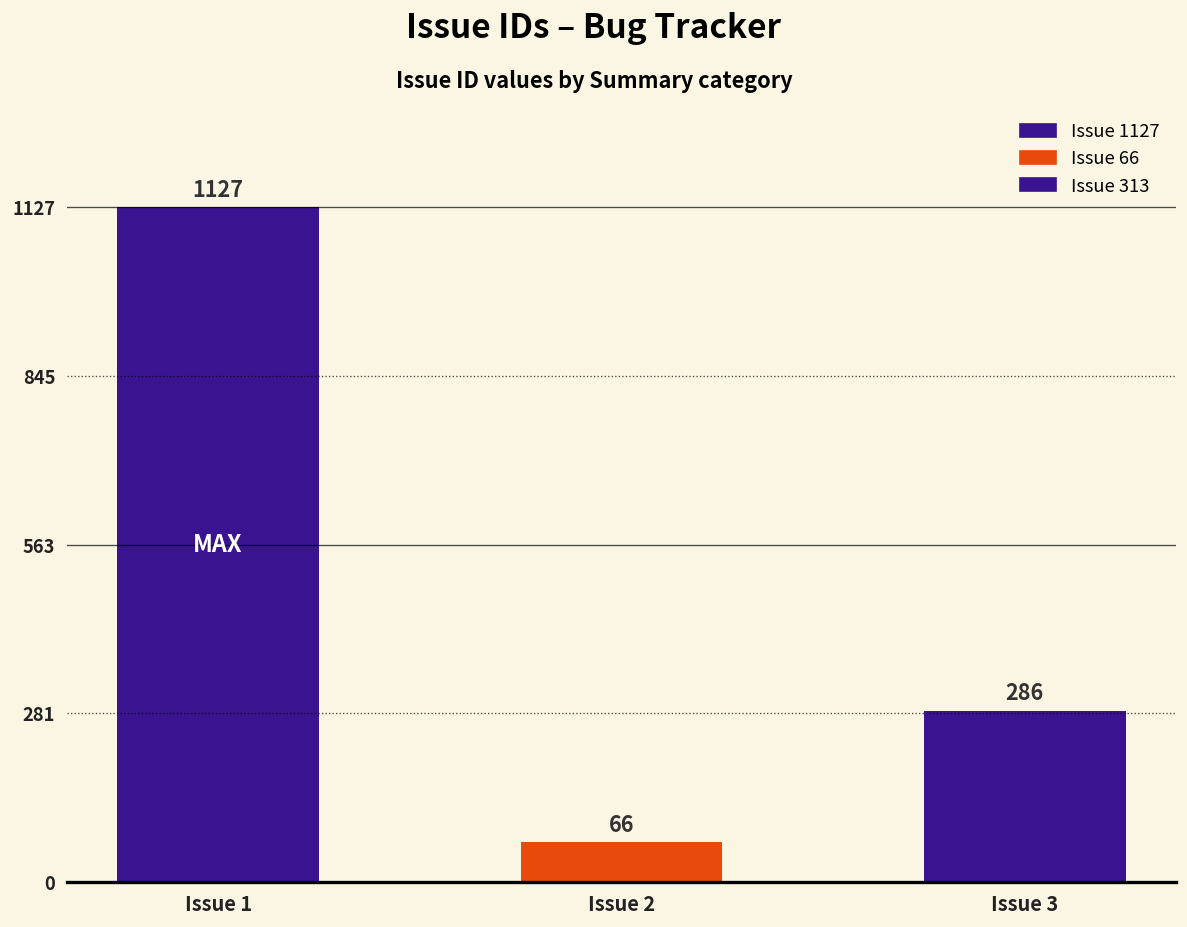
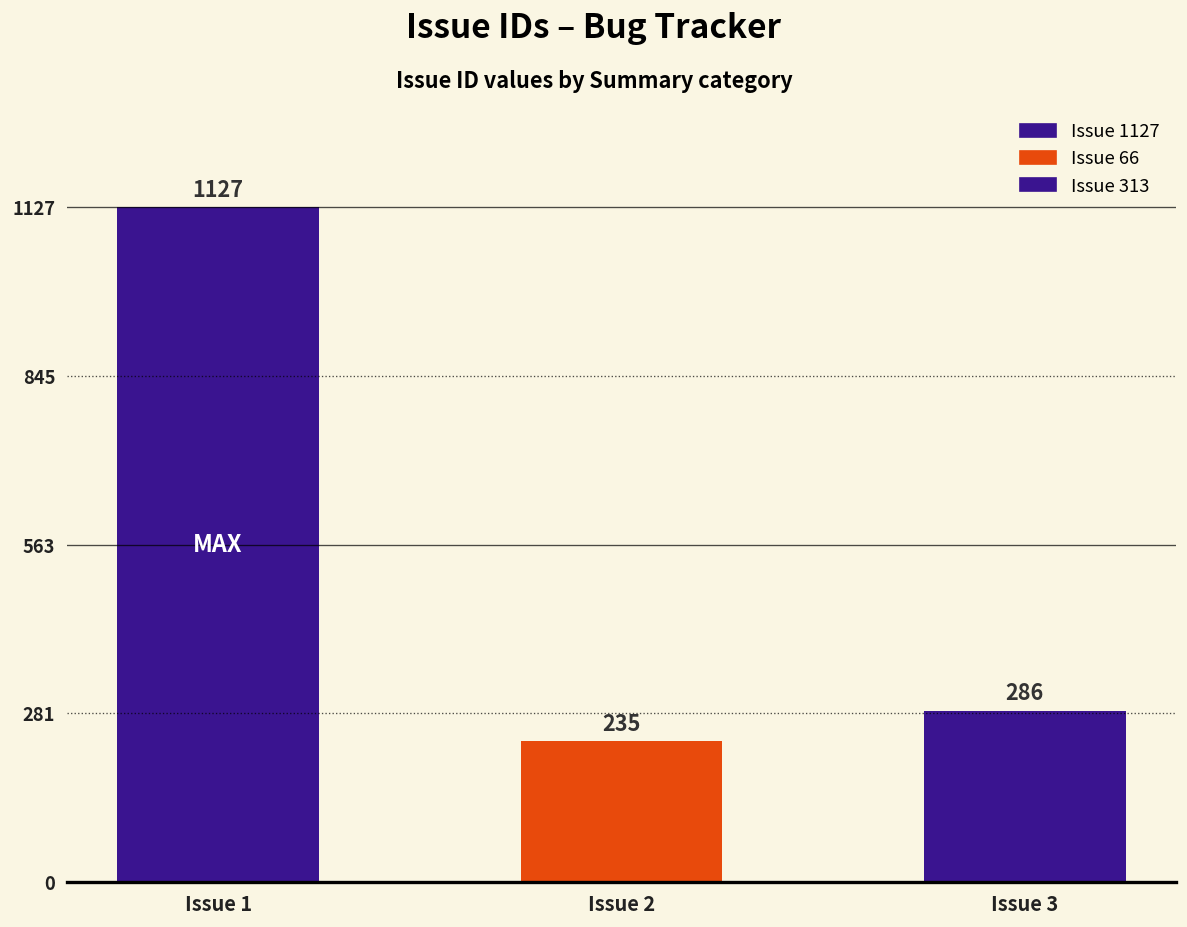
  {
    "Issue 1": 1127,
-   "Issue 2": 66,
+   "Issue 2": 235,
    "Issue 3": 286
  }
